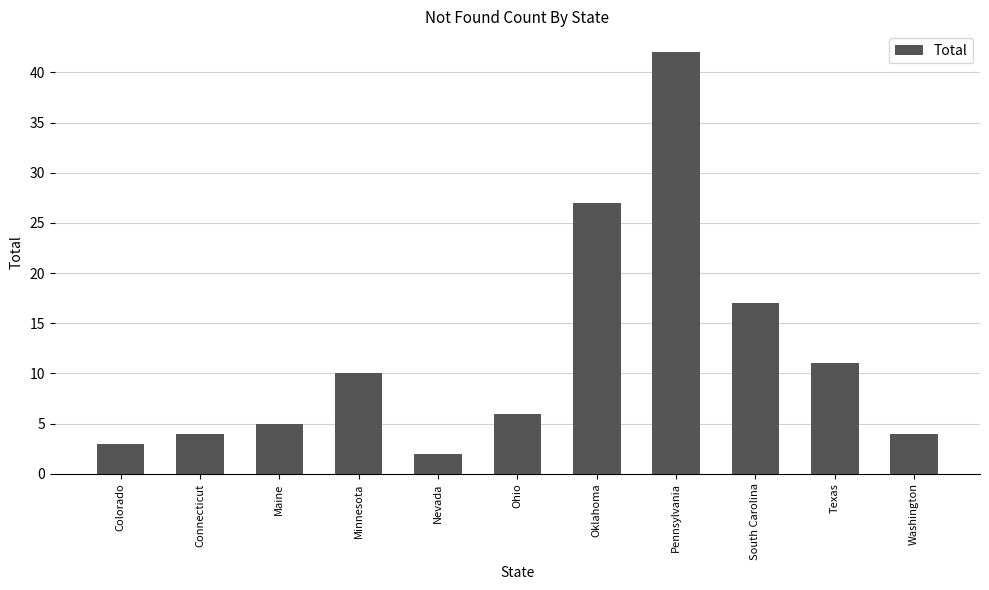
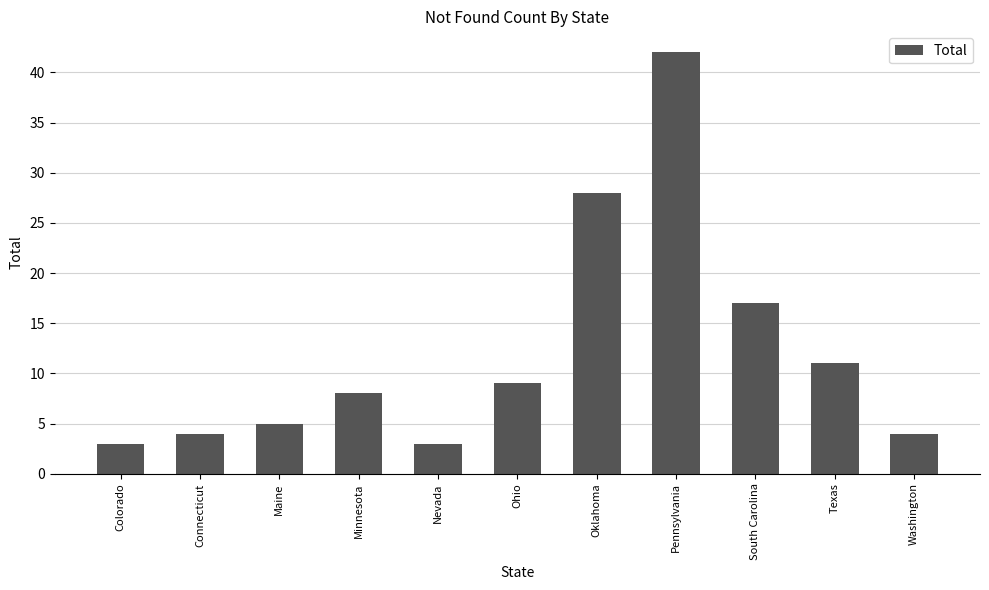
  {
    "Colorado": 3,
    "Connecticut": 4,
    "Maine": 5,
-   "Minnesota": 10,
-   "Nevada": 2,
-   "Ohio": 6,
-   "Oklahoma": 27,
+   "Minnesota": 8,
+   "Nevada": 3,
+   "Ohio": 9,
+   "Oklahoma": 28,
    "Pennsylvania": 42,
    "South Carolina": 17,
    "Texas": 11,
    "Washington": 4
  }
